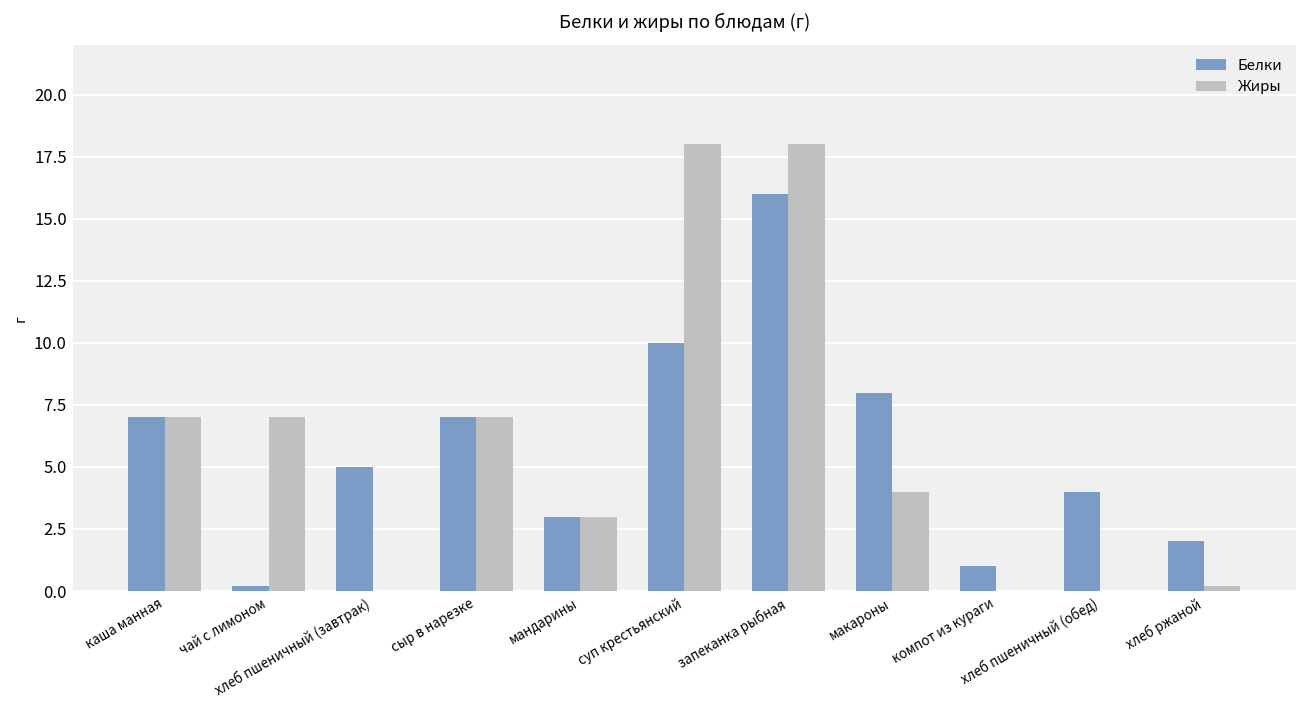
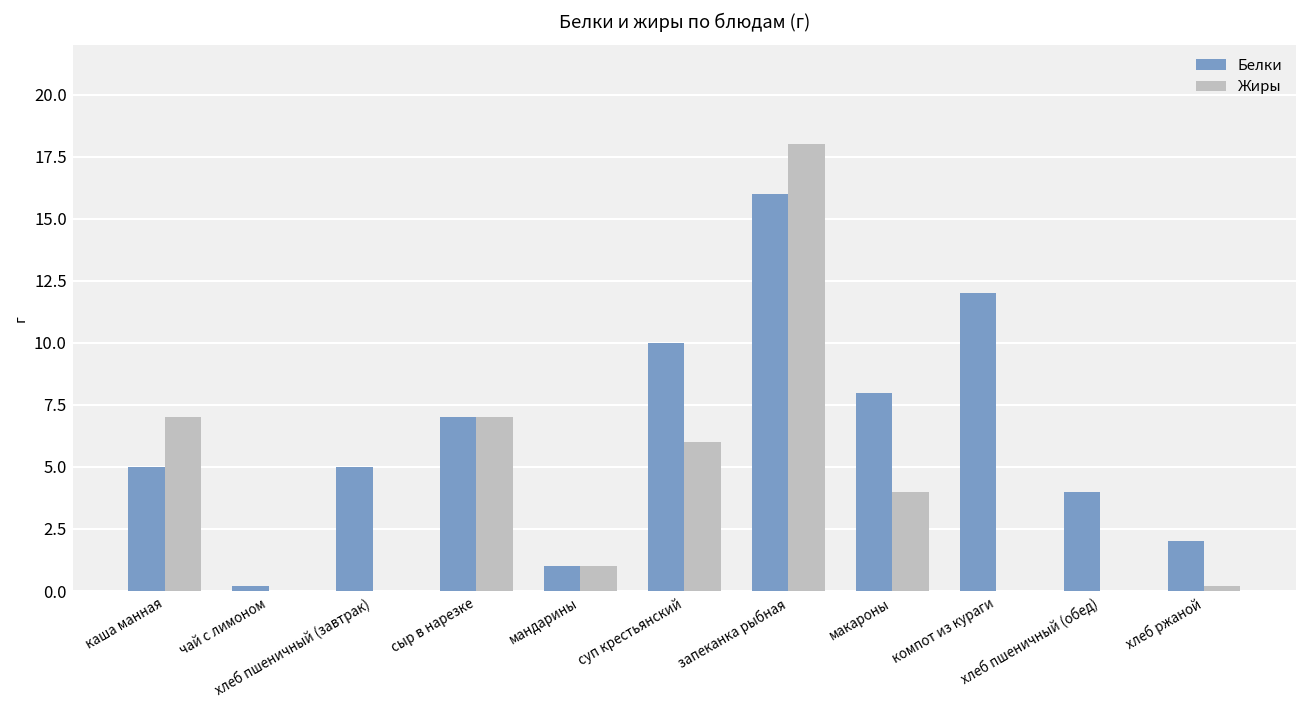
  {
    "Белки": {
-     "каша манная": 7,
+     "каша манная": 5,
      "чай с лимоном": 0.2,
      "хлеб пшеничный (завтрак)": 5,
      "сыр в нарезке": 7,
-     "мандарины": 3,
+     "мандарины": 1,
      "суп крестьянский": 10,
      "запеканка рыбная": 16,
      "макароны": 8,
-     "компот из кураги": 1,
+     "компот из кураги": 12,
      "хлеб пшеничный (обед)": 4,
      "хлеб ржаной": 2
    },
    "Жиры": {
      "каша манная": 7,
-     "чай с лимоном": 7,
+     "чай с лимоном": 0,
      "хлеб пшеничный (завтрак)": 0,
      "сыр в нарезке": 7,
-     "мандарины": 3,
-     "суп крестьянский": 18,
+     "мандарины": 1,
+     "суп крестьянский": 6,
      "запеканка рыбная": 18,
      "макароны": 4,
      "компот из кураги": 0,
      "хлеб пшеничный (обед)": 0,
      "хлеб ржаной": 0.2
    }
  }
